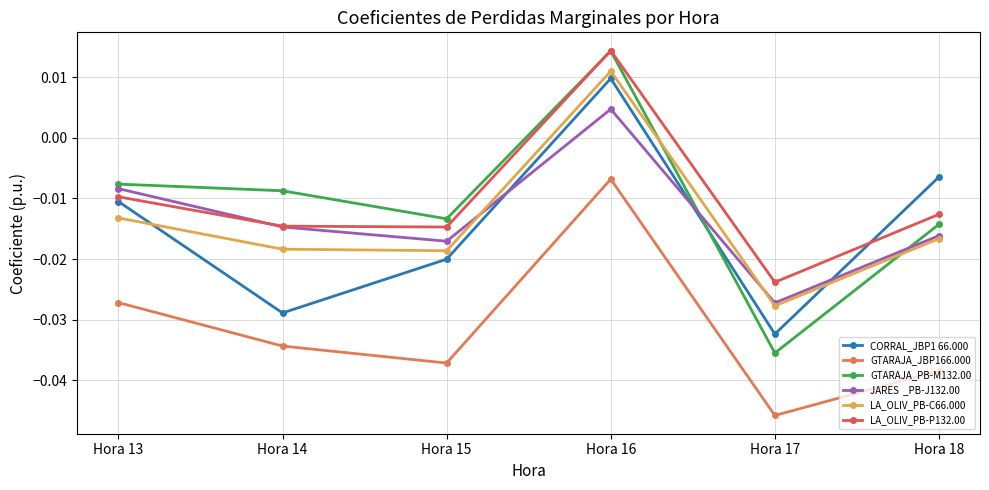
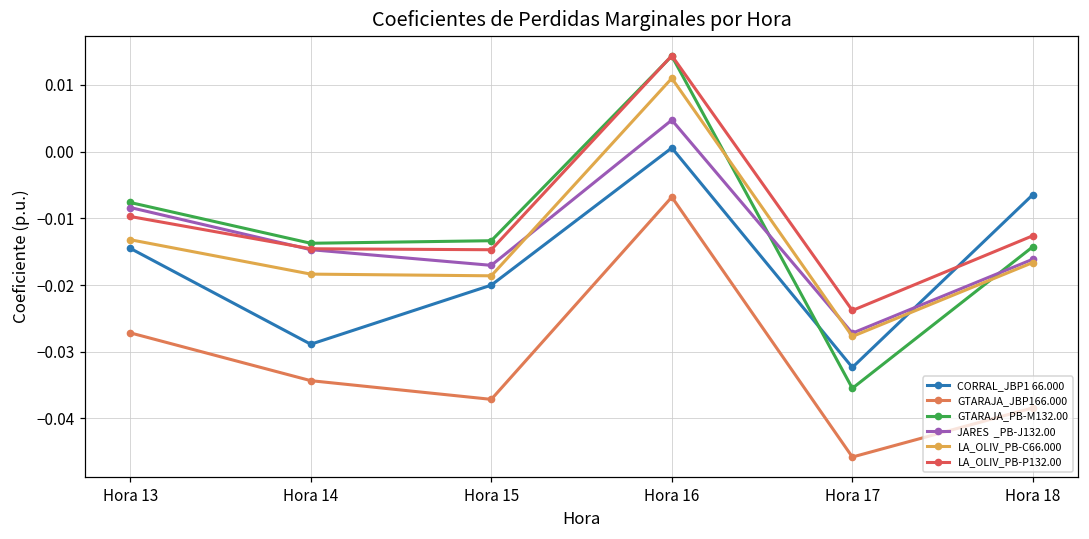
  {
    "CORRAL_JBP1 66.000": {
-     "Hora 13": -0.010,
+     "Hora 13": -0.014,
      "Hora 14": -0.029,
      "Hora 15": -0.020,
-     "Hora 16": 0.010,
+     "Hora 16": 0.001,
      "Hora 17": -0.032,
      "Hora 18": -0.006
    },
    "GTARAJA_PB-M132.00": {
      "Hora 13": -0.008,
-     "Hora 14": -0.009,
+     "Hora 14": -0.014,
      "Hora 15": -0.013,
      "Hora 17": -0.035,
      "Hora 18": -0.014
    },
    "JARES _PB-J132.00": {
      "Hora 13": -0.008,
      "Hora 15": -0.017,
      "Hora 16": 0.005,
      "Hora 17": -0.027,
      "Hora 18": -0.016
    }
  }
